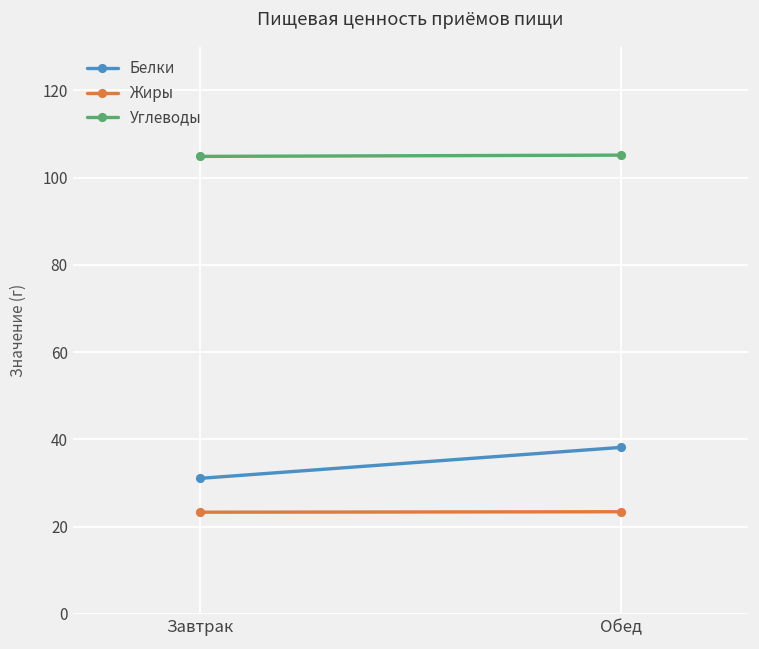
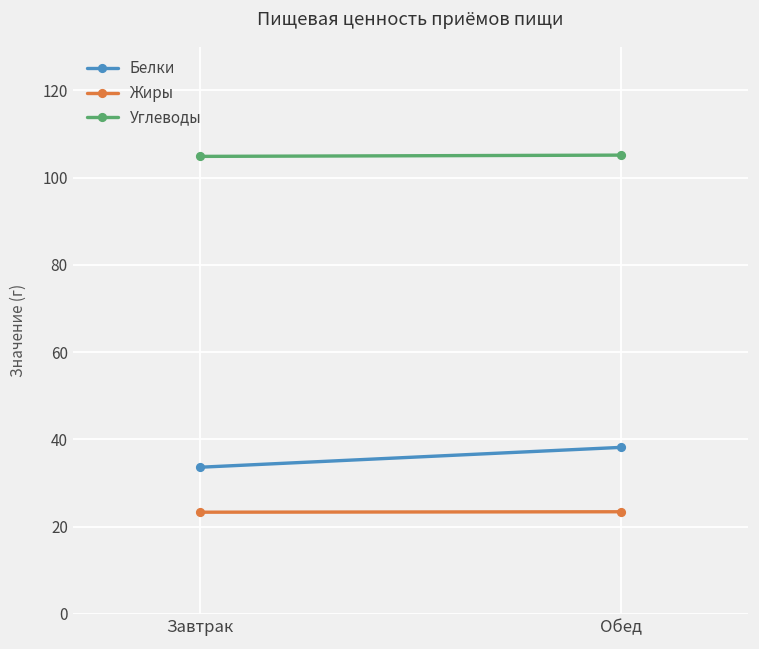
  {
    "Белки": {
-     "Завтрак": 31,
+     "Завтрак": 34,
      "Обед": 38
    },
    "Жиры": {
      "Завтрак": 23,
      "Обед": 23
    },
    "Углеводы": {
      "Завтрак": 105,
      "Обед": 105
    }
  }
